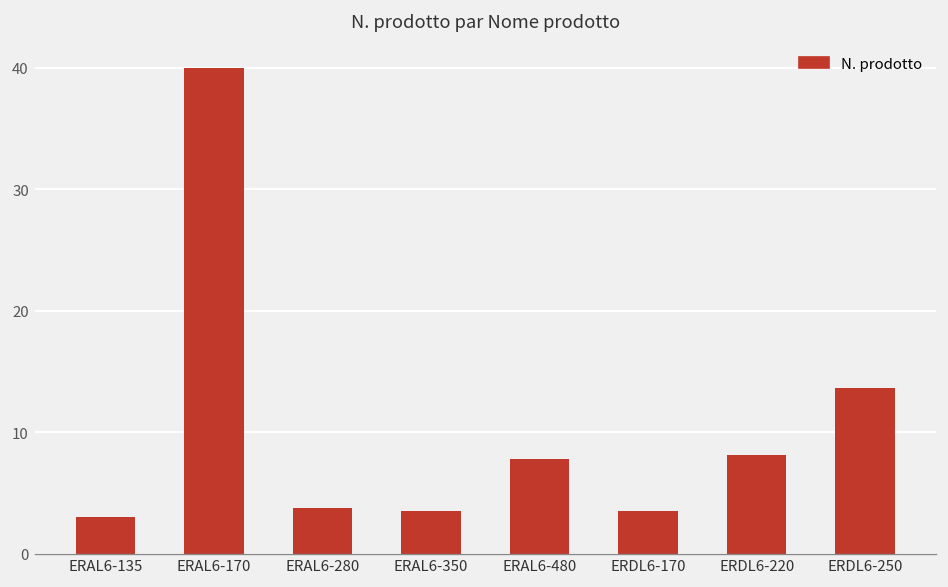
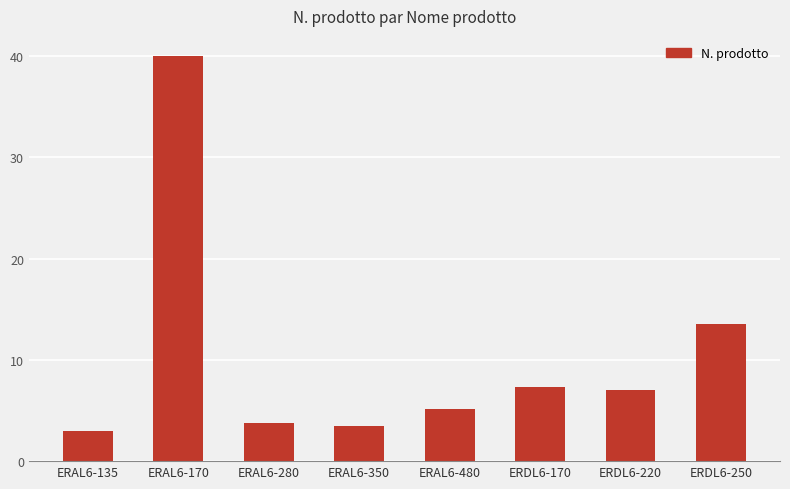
  {
    "ERAL6-135": 3.0,
    "ERAL6-170": 40.0,
    "ERAL6-280": 3.7,
    "ERAL6-350": 3.5,
-   "ERAL6-480": 7.8,
-   "ERDL6-170": 3.5,
-   "ERDL6-220": 8.1,
+   "ERAL6-480": 5.2,
+   "ERDL6-170": 7.4,
+   "ERDL6-220": 7.1,
    "ERDL6-250": 13.6
  }
